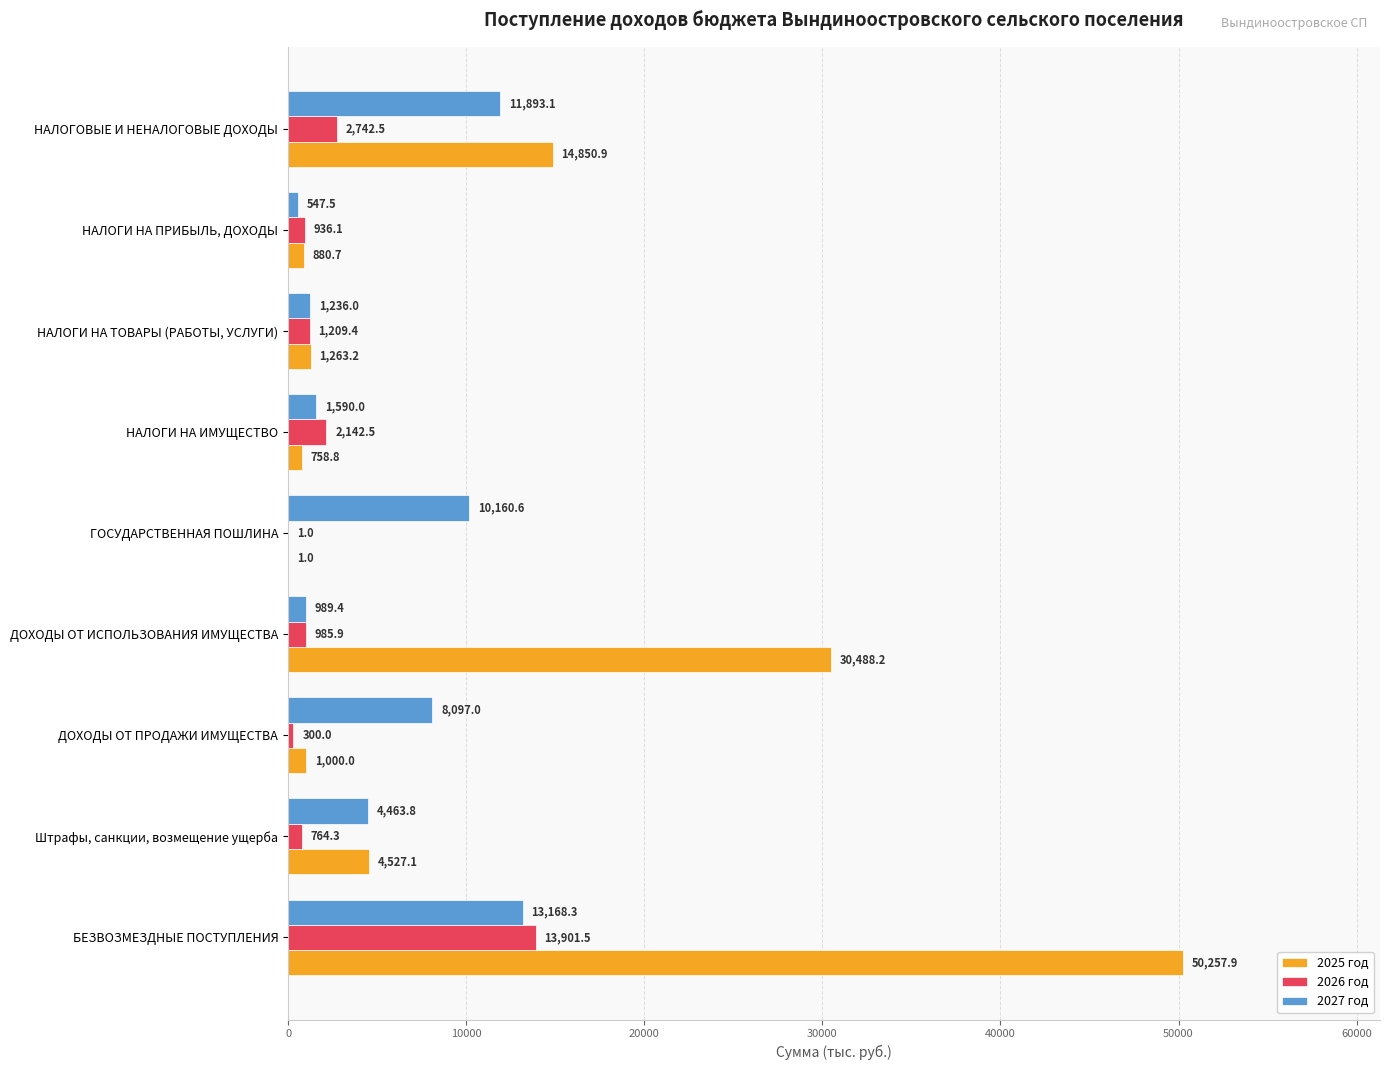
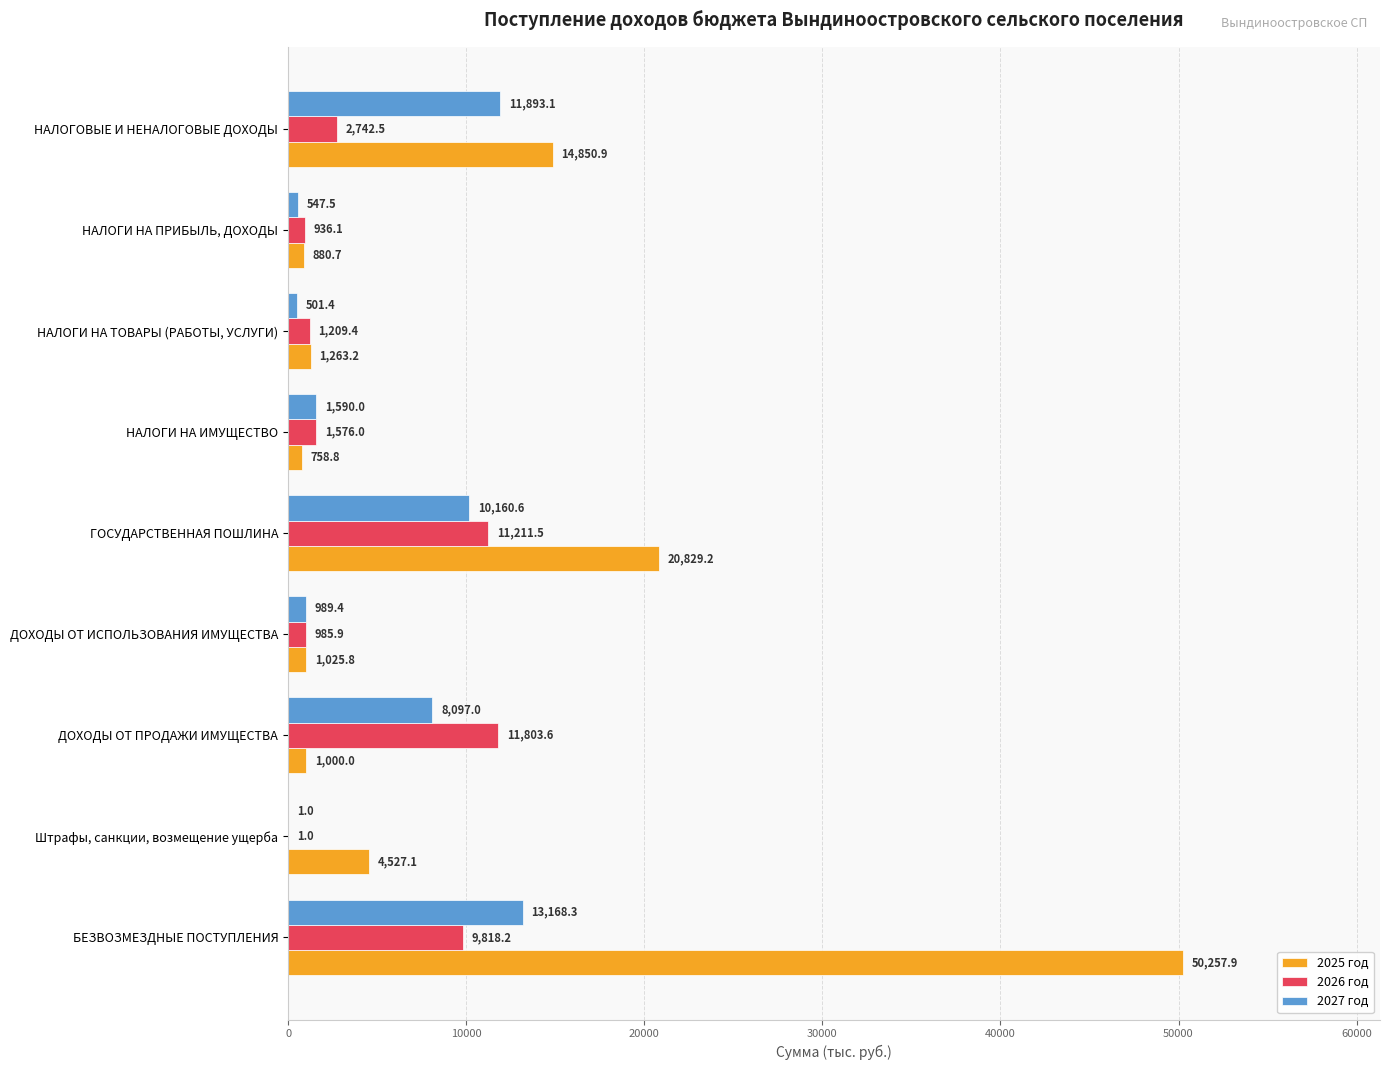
  {
    "2025 год": {
      "НАЛОГОВЫЕ И НЕНАЛОГОВЫЕ ДОХОДЫ": "14,850.9",
      "НАЛОГИ НА ПРИБЫЛЬ, ДОХОДЫ": "880.7",
      "НАЛОГИ НА ТОВАРЫ (РАБОТЫ, УСЛУГИ)": "1,263.2",
      "НАЛОГИ НА ИМУЩЕСТВО": "758.8",
-     "ГОСУДАРСТВЕННАЯ ПОШЛИНА": "1.0",
-     "ДОХОДЫ ОТ ИСПОЛЬЗОВАНИЯ ИМУЩЕСТВА": "30,488.2",
+     "ГОСУДАРСТВЕННАЯ ПОШЛИНА": "20,829.2",
+     "ДОХОДЫ ОТ ИСПОЛЬЗОВАНИЯ ИМУЩЕСТВА": "1,025.8",
      "ДОХОДЫ ОТ ПРОДАЖИ ИМУЩЕСТВА": "1,000.0",
      "Штрафы, санкции, возмещение ущерба": "4,527.1",
      "БЕЗВОЗМЕЗДНЫЕ ПОСТУПЛЕНИЯ": "50,257.9"
    },
    "2026 год": {
      "НАЛОГОВЫЕ И НЕНАЛОГОВЫЕ ДОХОДЫ": "2,742.5",
      "НАЛОГИ НА ПРИБЫЛЬ, ДОХОДЫ": "936.1",
      "НАЛОГИ НА ТОВАРЫ (РАБОТЫ, УСЛУГИ)": "1,209.4",
-     "НАЛОГИ НА ИМУЩЕСТВО": "2,142.5",
-     "ГОСУДАРСТВЕННАЯ ПОШЛИНА": "1.0",
+     "НАЛОГИ НА ИМУЩЕСТВО": "1,576.0",
+     "ГОСУДАРСТВЕННАЯ ПОШЛИНА": "11,211.5",
      "ДОХОДЫ ОТ ИСПОЛЬЗОВАНИЯ ИМУЩЕСТВА": "985.9",
-     "ДОХОДЫ ОТ ПРОДАЖИ ИМУЩЕСТВА": "300.0",
-     "Штрафы, санкции, возмещение ущерба": "764.3",
-     "БЕЗВОЗМЕЗДНЫЕ ПОСТУПЛЕНИЯ": "13,901.5"
+     "ДОХОДЫ ОТ ПРОДАЖИ ИМУЩЕСТВА": "11,803.6",
+     "Штрафы, санкции, возмещение ущерба": "1.0",
+     "БЕЗВОЗМЕЗДНЫЕ ПОСТУПЛЕНИЯ": "9,818.2"
    },
    "2027 год": {
      "НАЛОГОВЫЕ И НЕНАЛОГОВЫЕ ДОХОДЫ": "11,893.1",
      "НАЛОГИ НА ПРИБЫЛЬ, ДОХОДЫ": "547.5",
-     "НАЛОГИ НА ТОВАРЫ (РАБОТЫ, УСЛУГИ)": "1,236.0",
+     "НАЛОГИ НА ТОВАРЫ (РАБОТЫ, УСЛУГИ)": "501.4",
      "НАЛОГИ НА ИМУЩЕСТВО": "1,590.0",
      "ГОСУДАРСТВЕННАЯ ПОШЛИНА": "10,160.6",
      "ДОХОДЫ ОТ ИСПОЛЬЗОВАНИЯ ИМУЩЕСТВА": "989.4",
      "ДОХОДЫ ОТ ПРОДАЖИ ИМУЩЕСТВА": "8,097.0",
-     "Штрафы, санкции, возмещение ущерба": "4,463.8",
+     "Штрафы, санкции, возмещение ущерба": "1.0",
      "БЕЗВОЗМЕЗДНЫЕ ПОСТУПЛЕНИЯ": "13,168.3"
    }
  }
